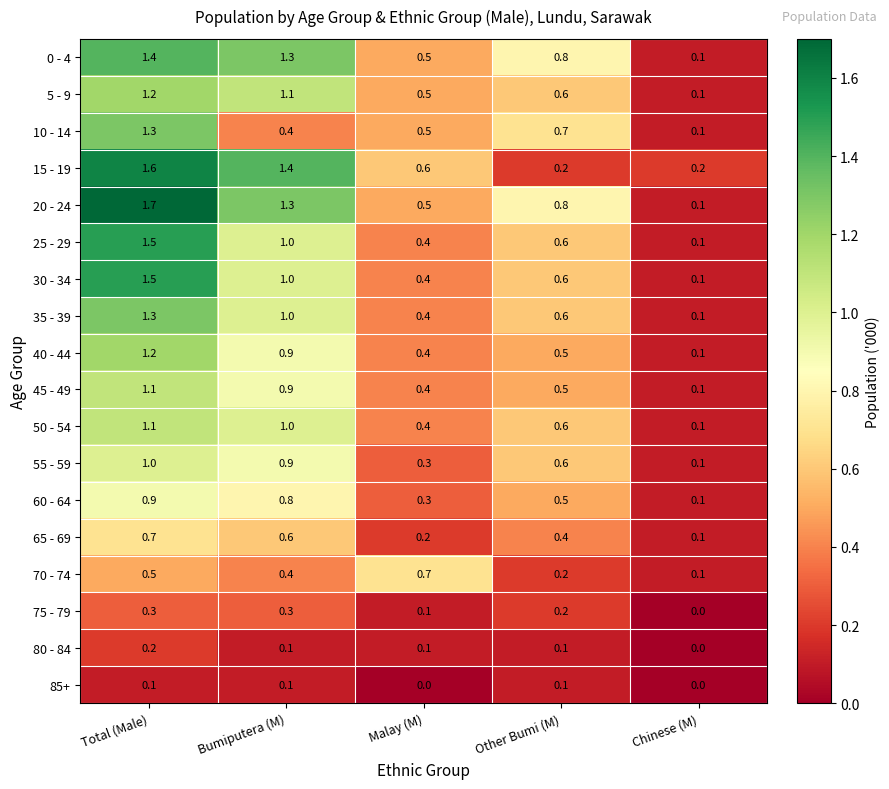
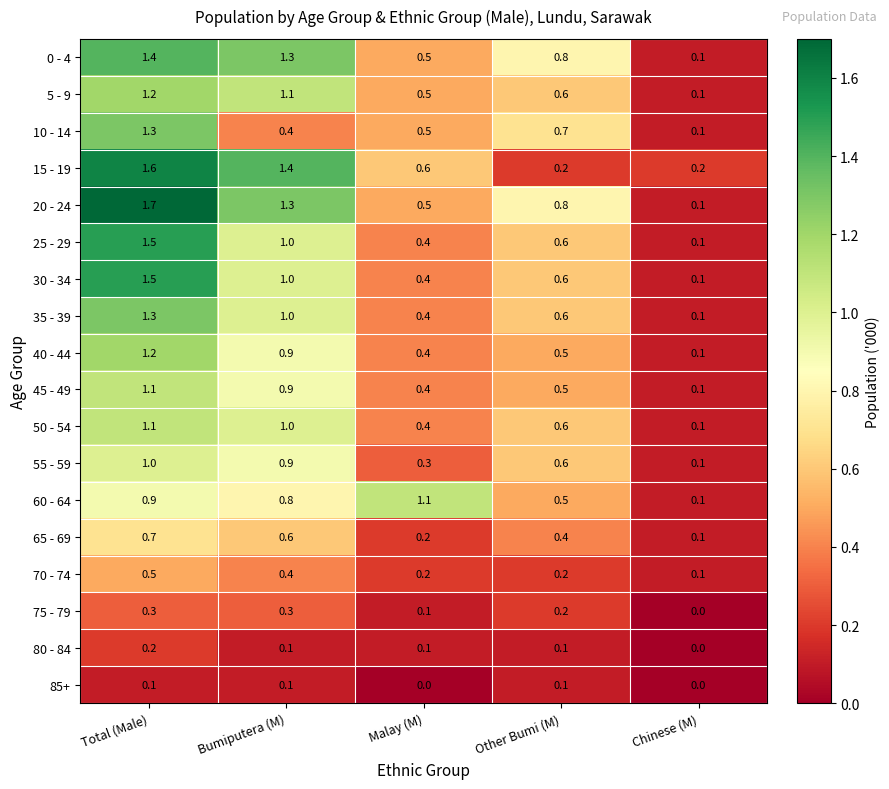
  {
    "0 - 4": {
      "Total (Male)": 1.4,
      "Bumiputera (M)": 1.3,
      "Malay (M)": 0.5,
      "Other Bumi (M)": 0.8,
      "Chinese (M)": 0.1
    },
    "5 - 9": {
      "Total (Male)": 1.2,
      "Bumiputera (M)": 1.1,
      "Malay (M)": 0.5,
      "Other Bumi (M)": 0.6,
      "Chinese (M)": 0.1
    },
    "10 - 14": {
      "Total (Male)": 1.3,
      "Bumiputera (M)": 0.4,
      "Malay (M)": 0.5,
      "Other Bumi (M)": 0.7,
      "Chinese (M)": 0.1
    },
    "15 - 19": {
      "Total (Male)": 1.6,
      "Bumiputera (M)": 1.4,
      "Malay (M)": 0.6,
      "Other Bumi (M)": 0.2,
      "Chinese (M)": 0.2
    },
    "20 - 24": {
      "Total (Male)": 1.7,
      "Bumiputera (M)": 1.3,
      "Malay (M)": 0.5,
      "Other Bumi (M)": 0.8,
      "Chinese (M)": 0.1
    },
    "25 - 29": {
      "Total (Male)": 1.5,
      "Bumiputera (M)": 1.0,
      "Malay (M)": 0.4,
      "Other Bumi (M)": 0.6,
      "Chinese (M)": 0.1
    },
    "30 - 34": {
      "Total (Male)": 1.5,
      "Bumiputera (M)": 1.0,
      "Malay (M)": 0.4,
      "Other Bumi (M)": 0.6,
      "Chinese (M)": 0.1
    },
    "35 - 39": {
      "Total (Male)": 1.3,
      "Bumiputera (M)": 1.0,
      "Malay (M)": 0.4,
      "Other Bumi (M)": 0.6,
      "Chinese (M)": 0.1
    },
    "40 - 44": {
      "Total (Male)": 1.2,
      "Bumiputera (M)": 0.9,
      "Malay (M)": 0.4,
      "Other Bumi (M)": 0.5,
      "Chinese (M)": 0.1
    },
    "45 - 49": {
      "Total (Male)": 1.1,
      "Bumiputera (M)": 0.9,
      "Malay (M)": 0.4,
      "Other Bumi (M)": 0.5,
      "Chinese (M)": 0.1
    },
    "50 - 54": {
      "Total (Male)": 1.1,
      "Bumiputera (M)": 1.0,
      "Malay (M)": 0.4,
      "Other Bumi (M)": 0.6,
      "Chinese (M)": 0.1
    },
    "55 - 59": {
      "Total (Male)": 1.0,
      "Bumiputera (M)": 0.9,
      "Malay (M)": 0.3,
      "Other Bumi (M)": 0.6,
      "Chinese (M)": 0.1
    },
    "60 - 64": {
      "Total (Male)": 0.9,
      "Bumiputera (M)": 0.8,
-     "Malay (M)": 0.3,
+     "Malay (M)": 1.1,
      "Other Bumi (M)": 0.5,
      "Chinese (M)": 0.1
    },
    "65 - 69": {
      "Total (Male)": 0.7,
      "Bumiputera (M)": 0.6,
      "Malay (M)": 0.2,
      "Other Bumi (M)": 0.4,
      "Chinese (M)": 0.1
    },
    "70 - 74": {
      "Total (Male)": 0.5,
      "Bumiputera (M)": 0.4,
-     "Malay (M)": 0.7,
+     "Malay (M)": 0.2,
      "Other Bumi (M)": 0.2,
      "Chinese (M)": 0.1
    },
    "75 - 79": {
      "Total (Male)": 0.3,
      "Bumiputera (M)": 0.3,
      "Malay (M)": 0.1,
      "Other Bumi (M)": 0.2,
      "Chinese (M)": 0.0
    },
    "80 - 84": {
      "Total (Male)": 0.2,
      "Bumiputera (M)": 0.1,
      "Malay (M)": 0.1,
      "Other Bumi (M)": 0.1,
      "Chinese (M)": 0.0
    },
    "85+": {
      "Total (Male)": 0.1,
      "Bumiputera (M)": 0.1,
      "Malay (M)": 0.0,
      "Other Bumi (M)": 0.1,
      "Chinese (M)": 0.0
    }
  }
